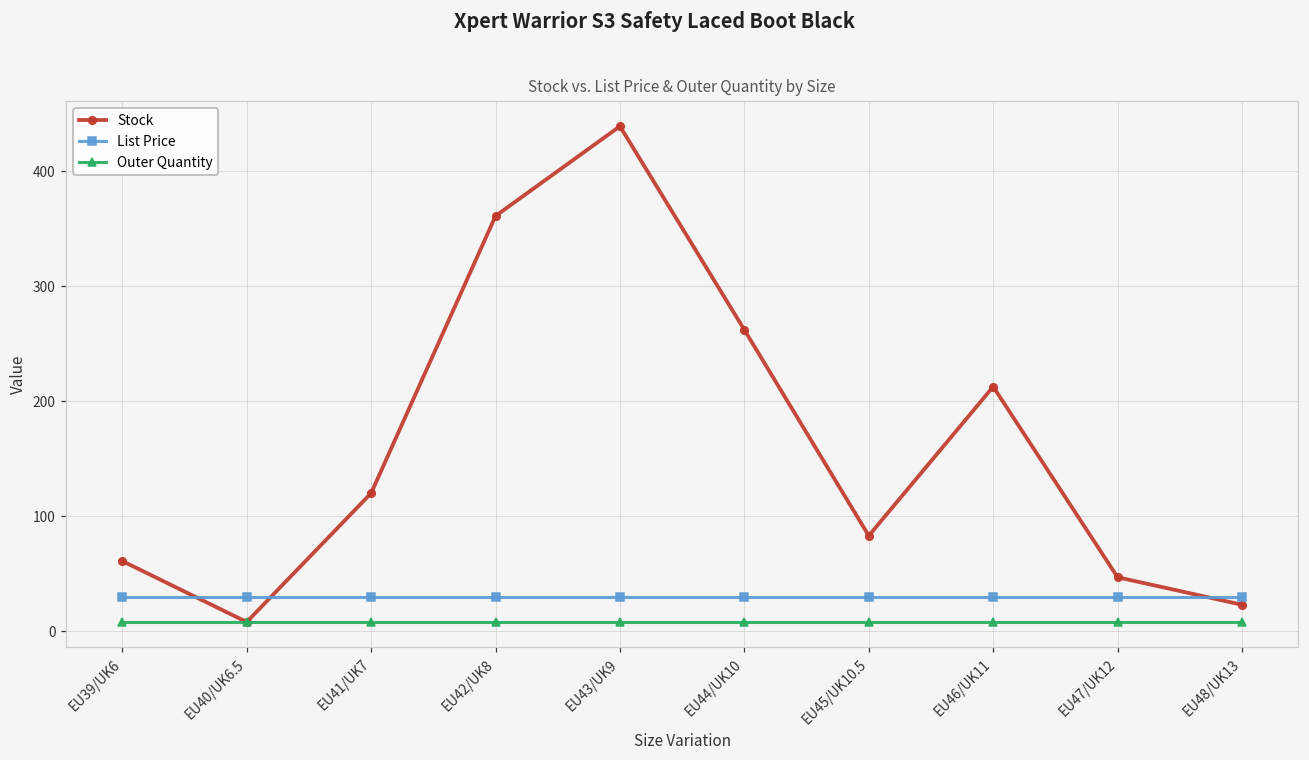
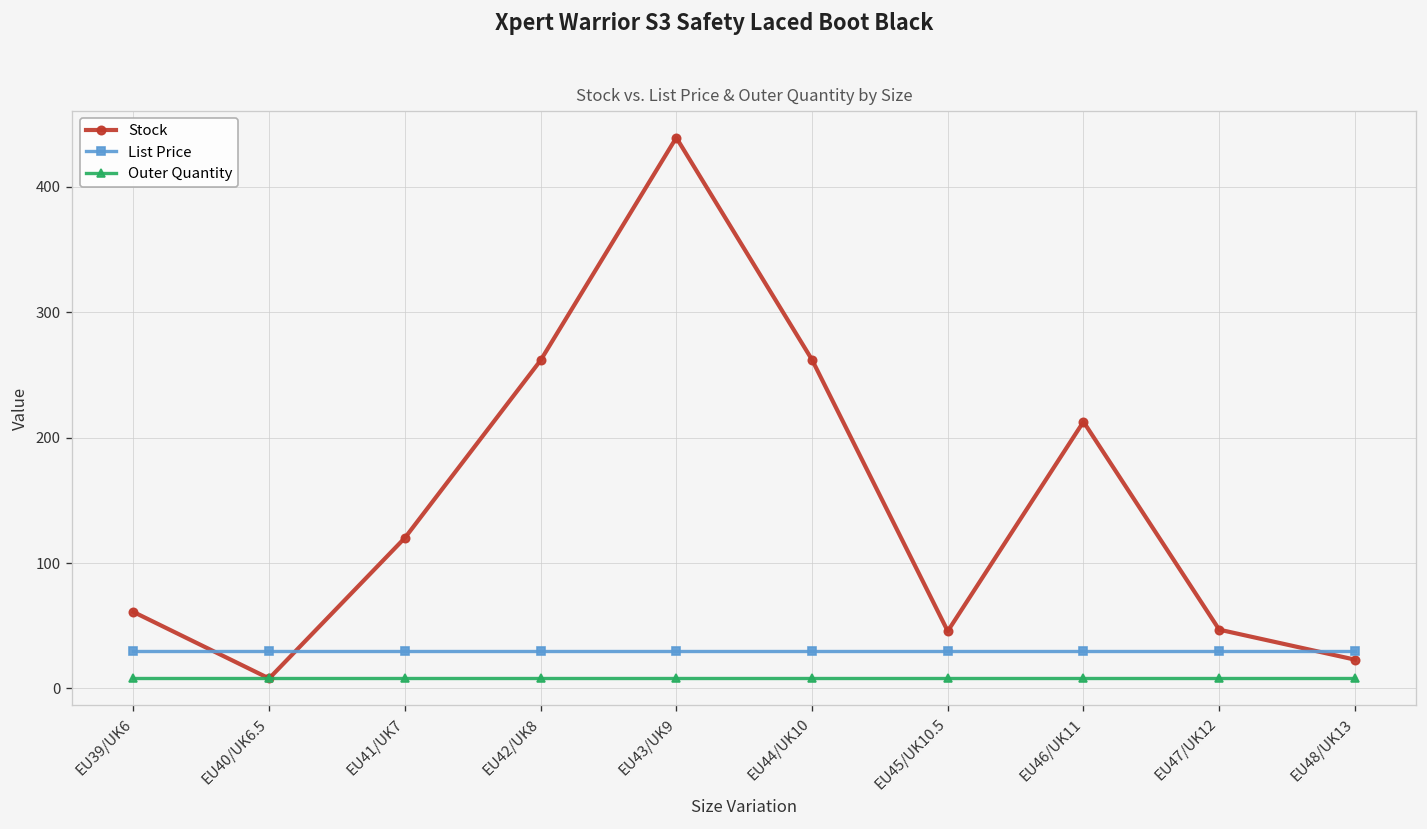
  {
    "Stock": {
      "EU39/UK6": 61,
      "EU41/UK7": 120,
-     "EU42/UK8": 361,
+     "EU42/UK8": 262,
      "EU43/UK9": 439,
      "EU44/UK10": 262,
-     "EU45/UK10.5": 83,
+     "EU45/UK10.5": 46,
      "EU46/UK11": 213,
      "EU47/UK12": 47,
      "EU48/UK13": 23
    },
    "List Price": {
      "EU39/UK6": 30,
      "EU40/UK6.5": 30,
      "EU41/UK7": 30,
      "EU42/UK8": 30,
      "EU43/UK9": 30,
      "EU44/UK10": 30,
      "EU45/UK10.5": 30,
      "EU46/UK11": 30,
      "EU47/UK12": 30,
      "EU48/UK13": 30
    },
    "Outer Quantity": {
      "EU39/UK6": 8,
      "EU41/UK7": 8,
      "EU42/UK8": 8,
      "EU43/UK9": 8,
      "EU44/UK10": 8,
      "EU45/UK10.5": 8,
      "EU46/UK11": 8,
      "EU47/UK12": 8,
      "EU48/UK13": 8
    }
  }
